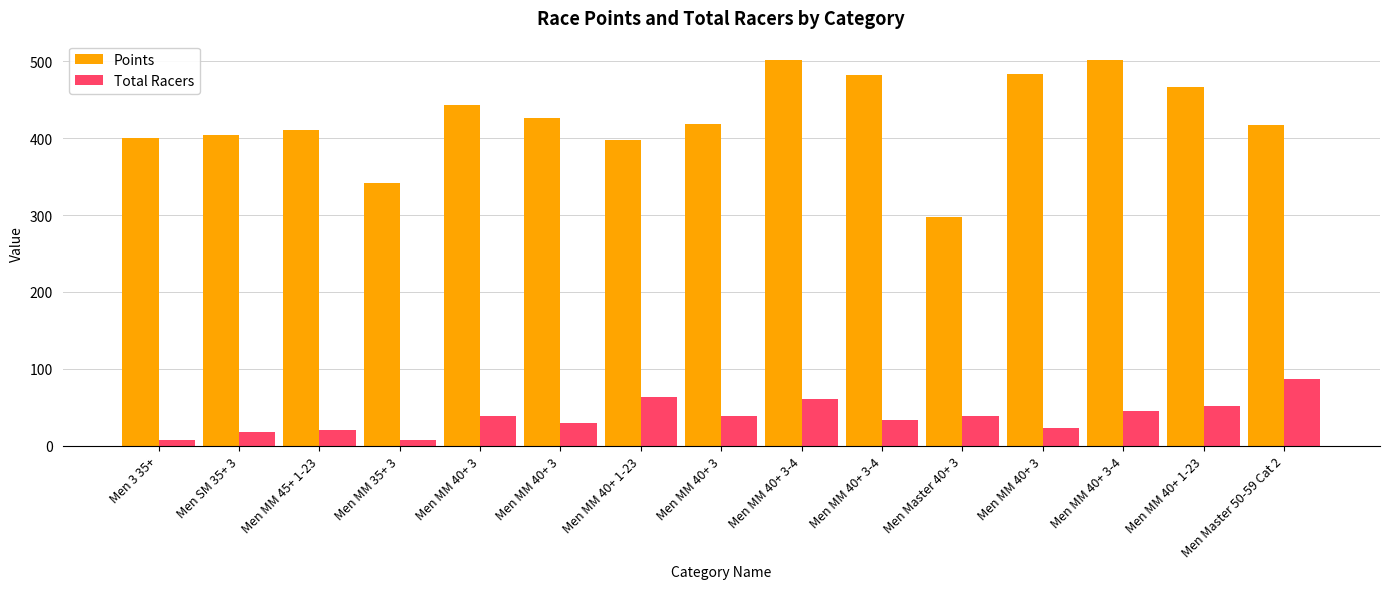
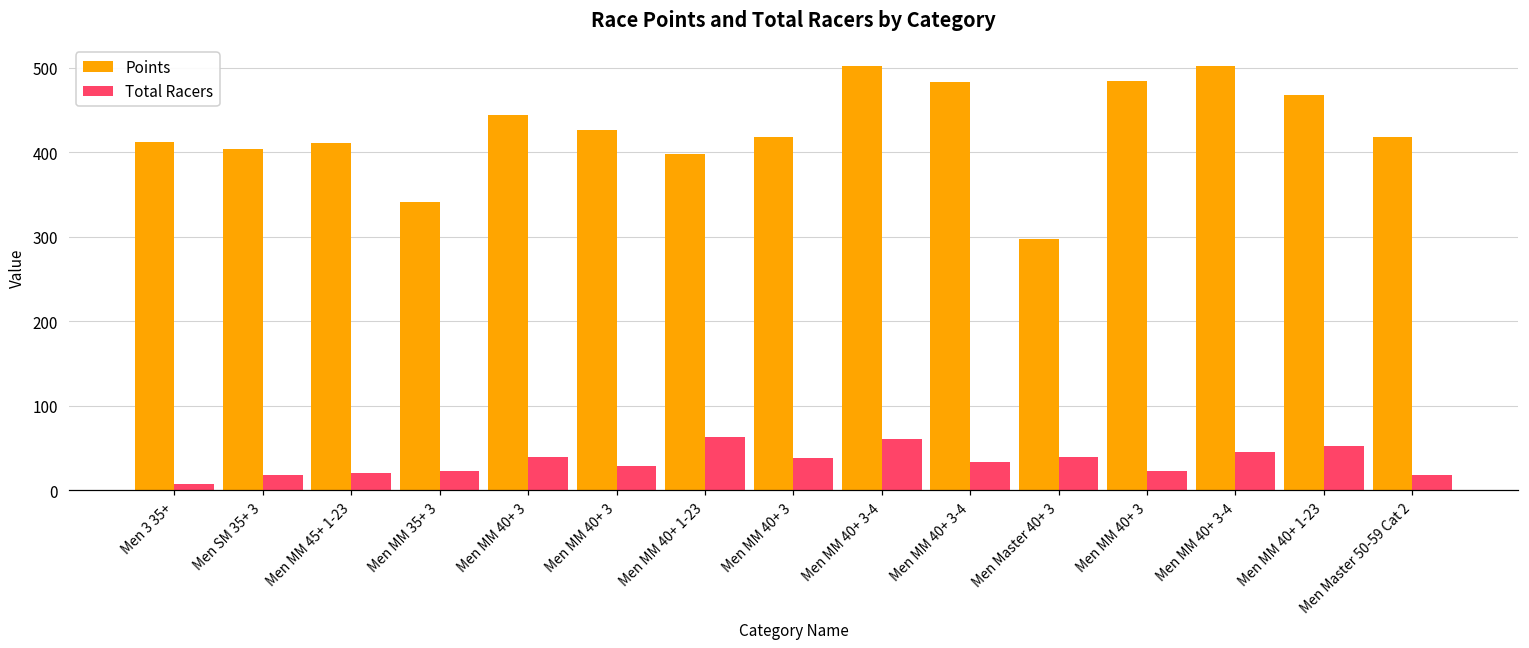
  {
    "Points": {
-     "Men 3 35+": 400,
+     "Men 3 35+": 410,
      "Men SM 35+ 3": 400,
      "Men MM 45+ 1-23": 410,
      "Men MM 35+ 3": 340,
      "Men Master 40+ 3": 300,
      "Men Master 50-59 Cat 2": 420
    },
    "Total Racers": {
      "Men 3 35+": 10,
      "Men SM 35+ 3": 20,
      "Men MM 45+ 1-23": 20,
-     "Men MM 35+ 3": 10,
+     "Men MM 35+ 3": 20,
      "Men Master 40+ 3": 40,
-     "Men Master 50-59 Cat 2": 90
+     "Men Master 50-59 Cat 2": 20
    }
  }
